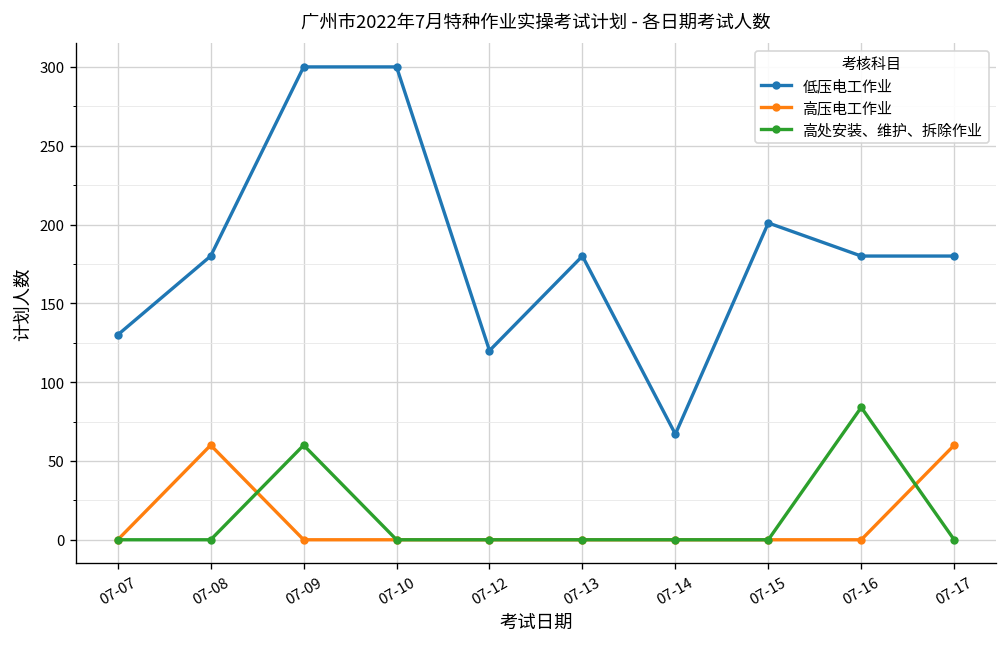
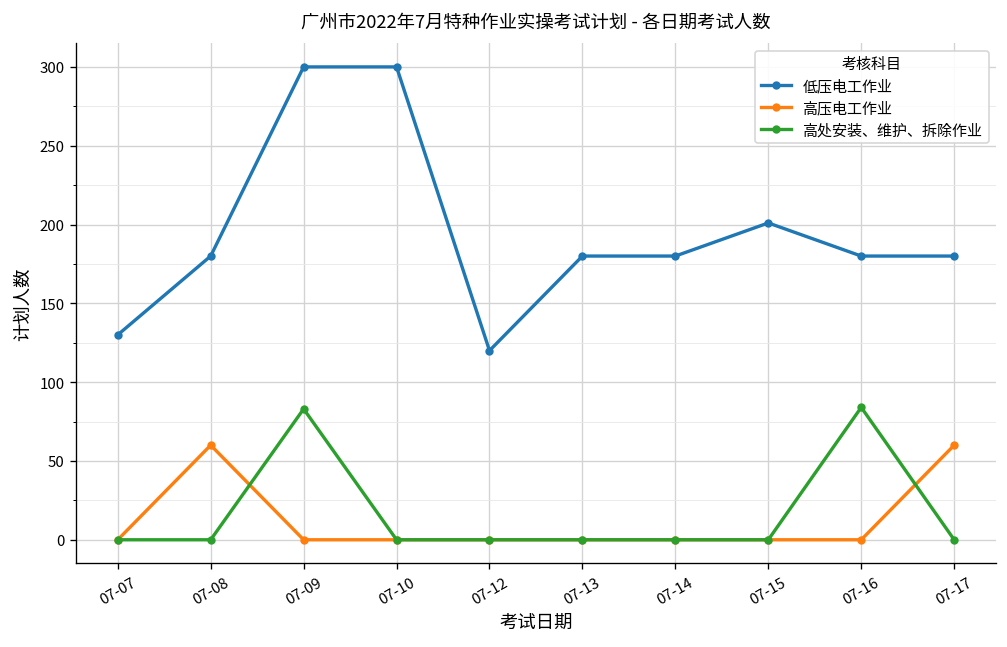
  {
    "低压电工作业": {
      "07-07": 130,
      "07-08": 180,
      "07-09": 300,
      "07-10": 300,
      "07-12": 120,
      "07-13": 180,
-     "07-14": 67,
+     "07-14": 180,
      "07-15": 201,
      "07-16": 180,
      "07-17": 180
    },
    "高压电工作业": {
      "07-08": 60,
      "07-09": 0,
      "07-16": 0,
      "07-17": 60
    },
    "高处安装、维护、拆除作业": {
      "07-08": 0,
-     "07-09": 60,
+     "07-09": 83,
      "07-16": 84,
      "07-17": 0
    }
  }
